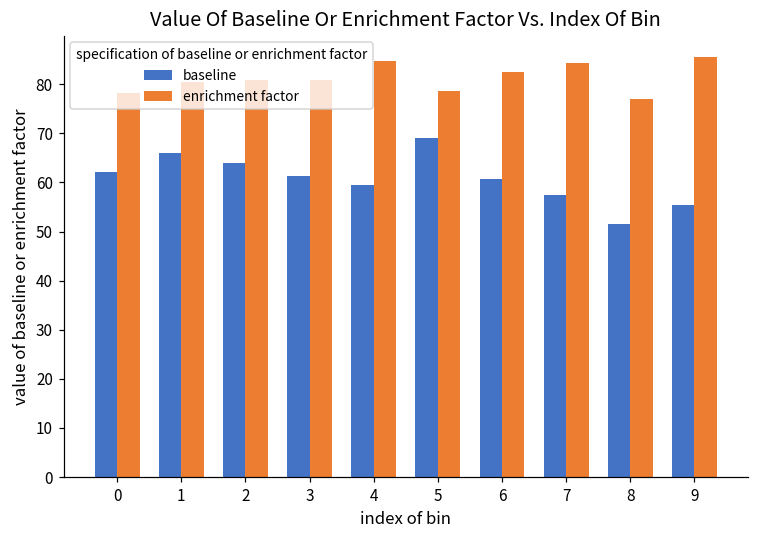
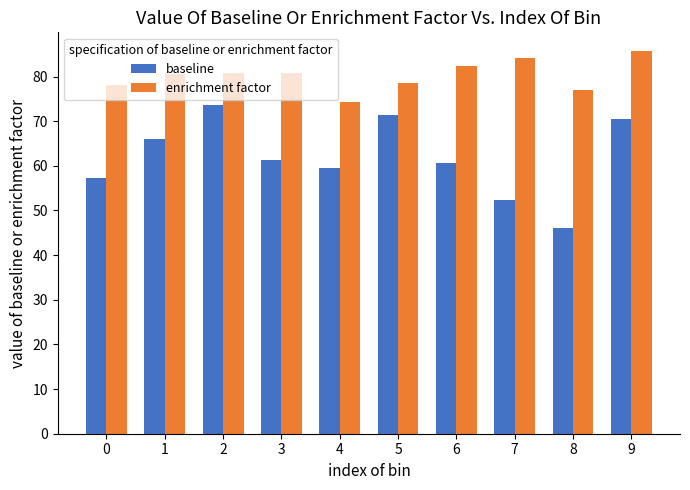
  {
    "baseline": {
-     "0": 62,
+     "0": 57,
      "1": 66,
-     "2": 64,
+     "2": 74,
      "3": 61,
      "4": 59,
-     "5": 69,
+     "5": 71,
      "6": 61,
-     "7": 58,
-     "8": 52,
-     "9": 55
+     "7": 52,
+     "8": 46,
+     "9": 71
    },
    "enrichment factor": {
-     "4": 85,
+     "4": 74,
      "5": 79,
      "6": 82,
      "7": 84,
      "8": 77,
      "9": 86
    }
  }
